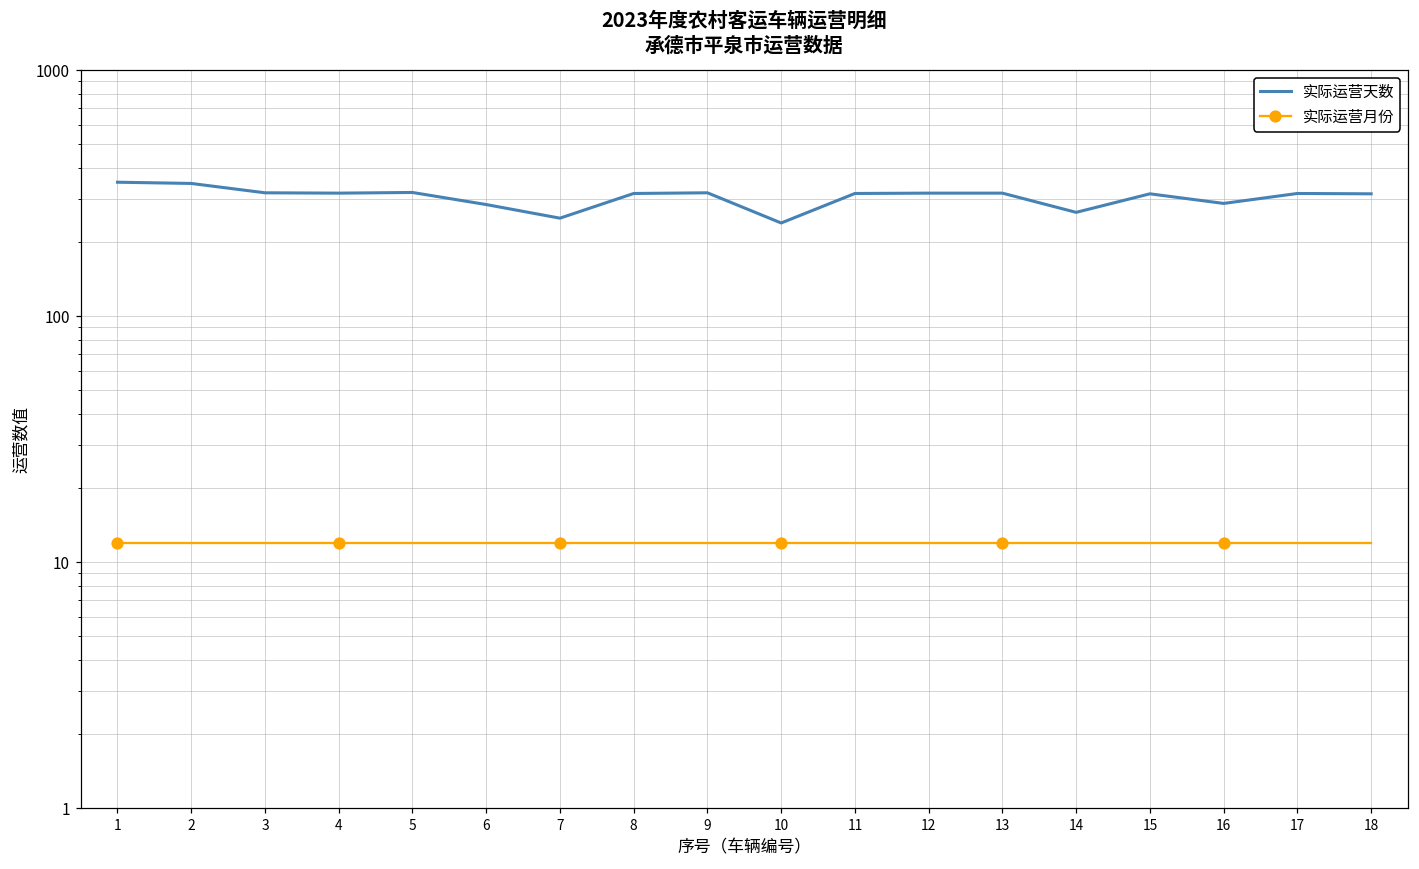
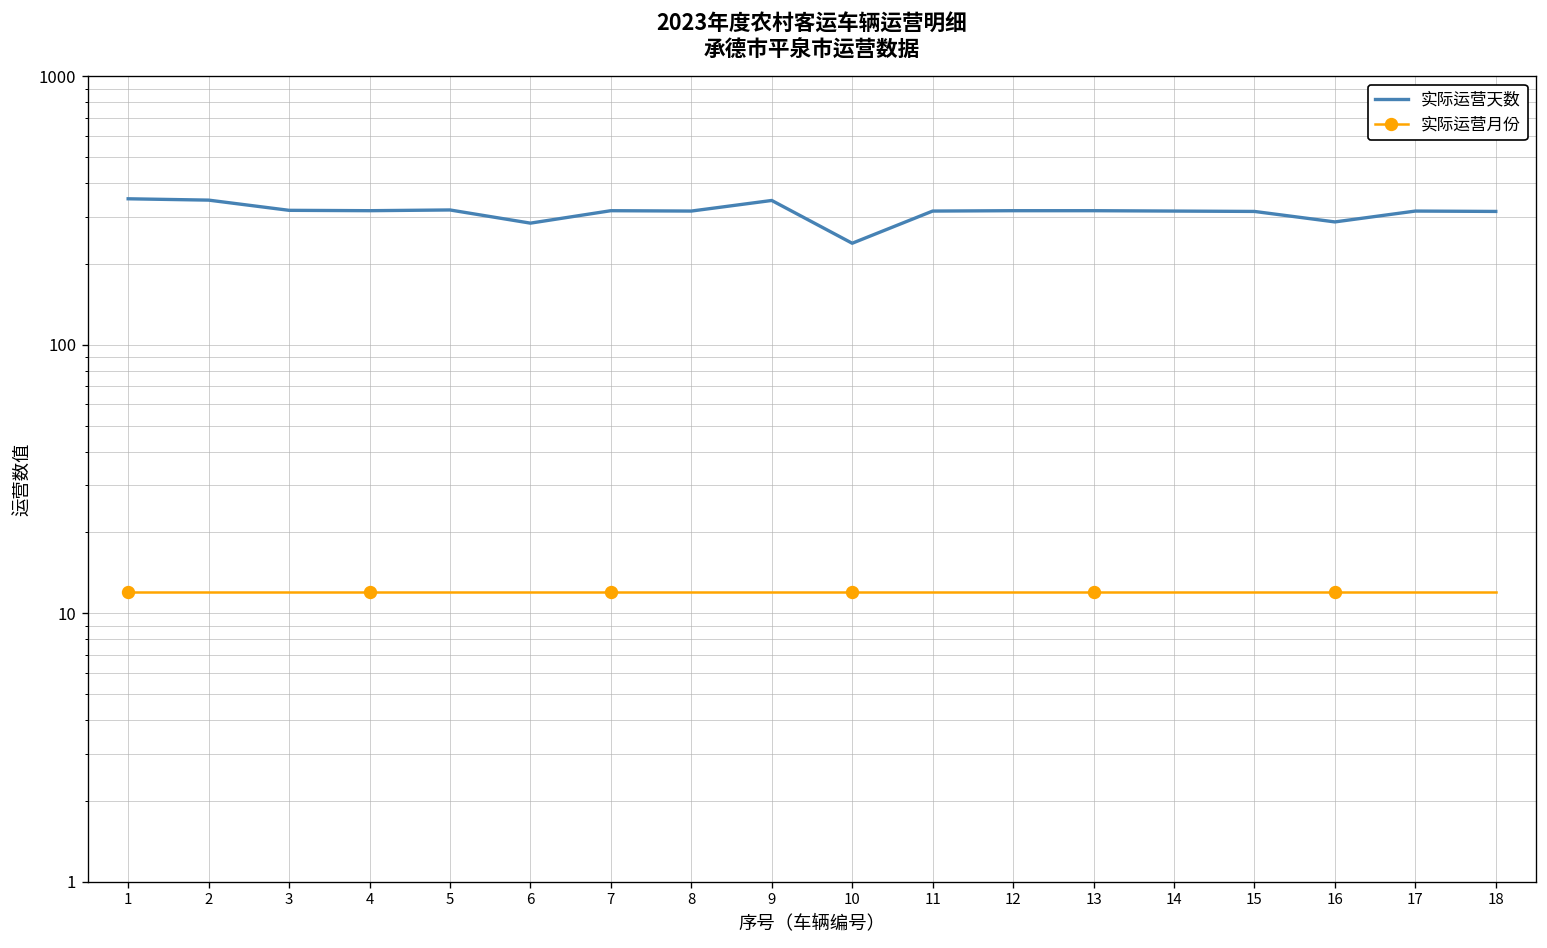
  {
    "实际运营天数": {
      "1": 350,
      "2": 350,
      "3": 320,
      "4": 320,
      "5": 320,
      "6": 280,
-     "7": 250,
+     "7": 320,
      "8": 320,
-     "9": 320,
+     "9": 350,
      "10": 240,
      "11": 320,
      "12": 320,
      "13": 320,
-     "14": 260,
+     "14": 320,
      "15": 310,
      "16": 290,
      "17": 320,
      "18": 310
    },
    "实际运营月份": {
      "1": 12,
      "2": 12,
      "3": 12,
      "4": 12,
      "5": 12,
      "6": 12,
      "7": 12,
      "8": 12,
      "9": 12,
      "10": 12,
      "11": 12,
      "12": 12,
      "13": 12,
      "14": 12,
      "15": 12,
      "16": 12,
      "17": 12,
      "18": 12
    }
  }
